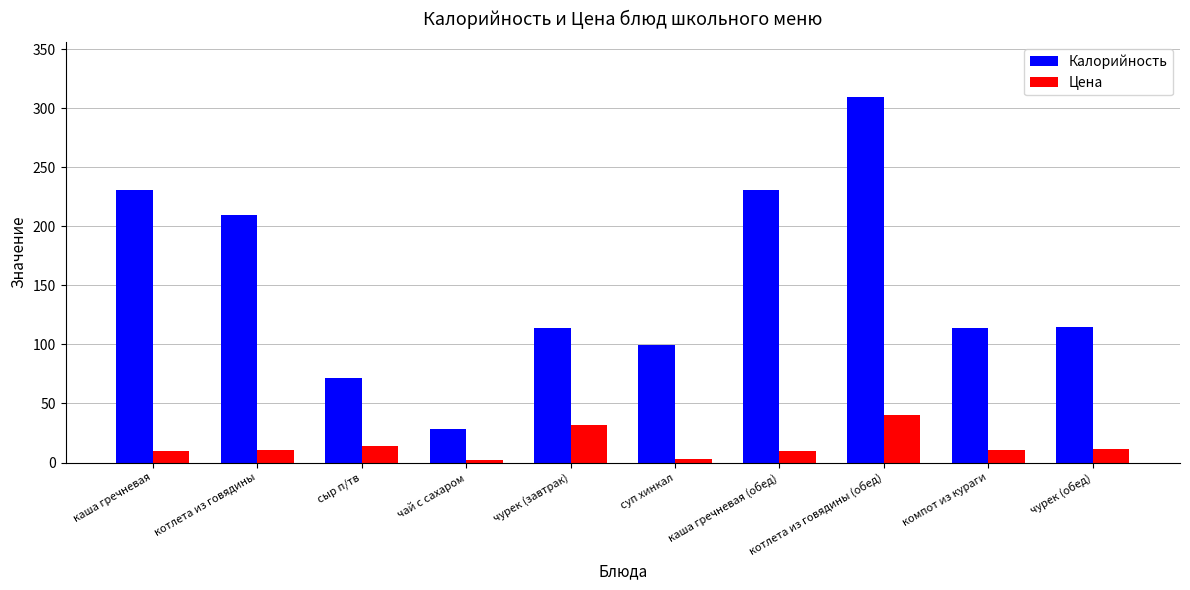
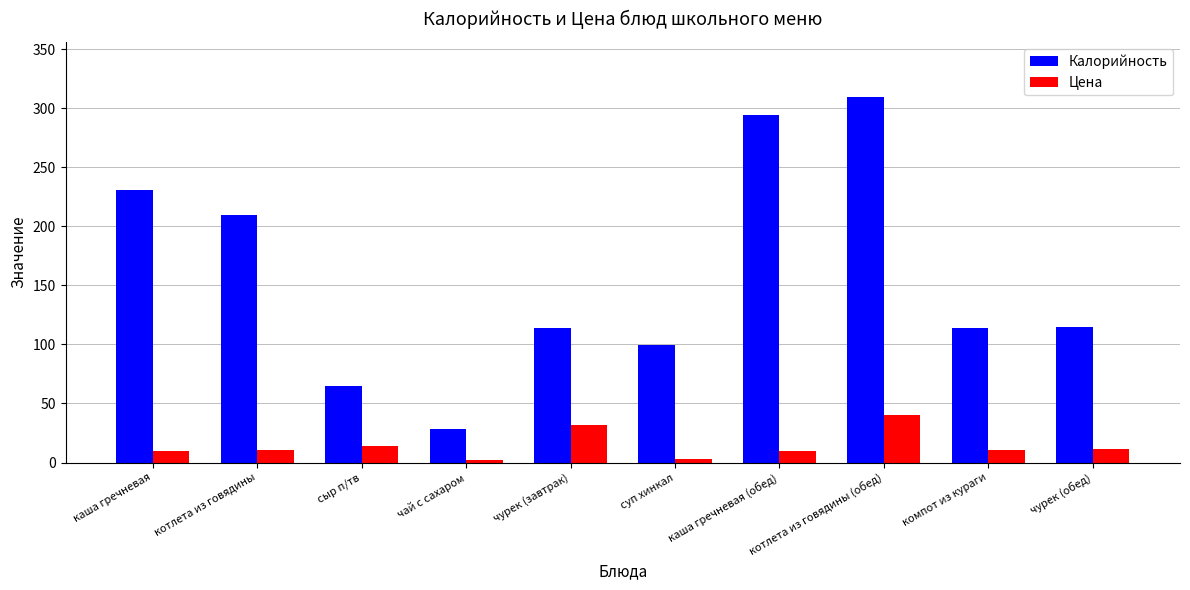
  {
    "Калорийность": {
      "каша гречневая": 230,
      "котлета из говядины": 210,
-     "сыр п/тв": 72,
+     "сыр п/тв": 65,
      "чай с сахаром": 28,
      "чурек (завтрак)": 114,
      "суп хинкал": 99,
-     "каша гречневая (обед)": 230,
+     "каша гречневая (обед)": 295,
      "котлета из говядины (обед)": 310,
      "компот из кураги": 114,
      "чурек (обед)": 115
    },
    "Цена": {
      "каша гречневая": 9,
      "котлета из говядины": 11,
      "сыр п/тв": 14,
      "чурек (завтрак)": 32,
      "суп хинкал": 3,
      "каша гречневая (обед)": 9,
      "котлета из говядины (обед)": 41,
      "компот из кураги": 11,
      "чурек (обед)": 11
    }
  }
